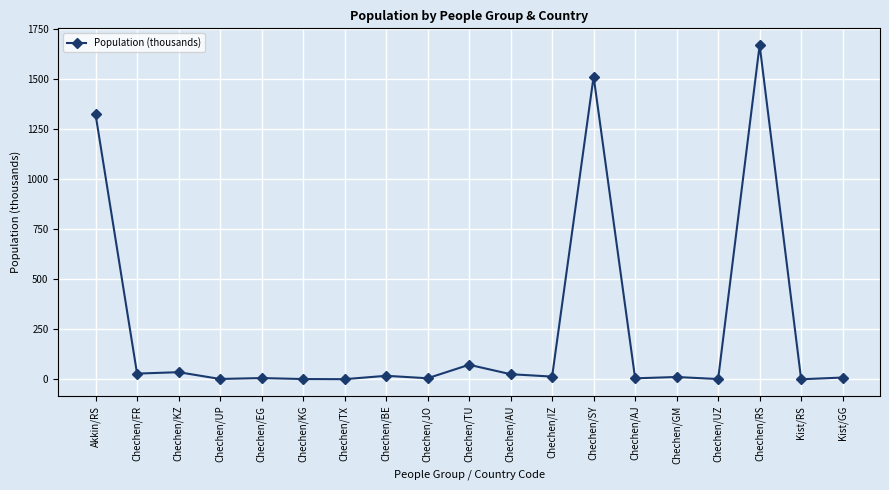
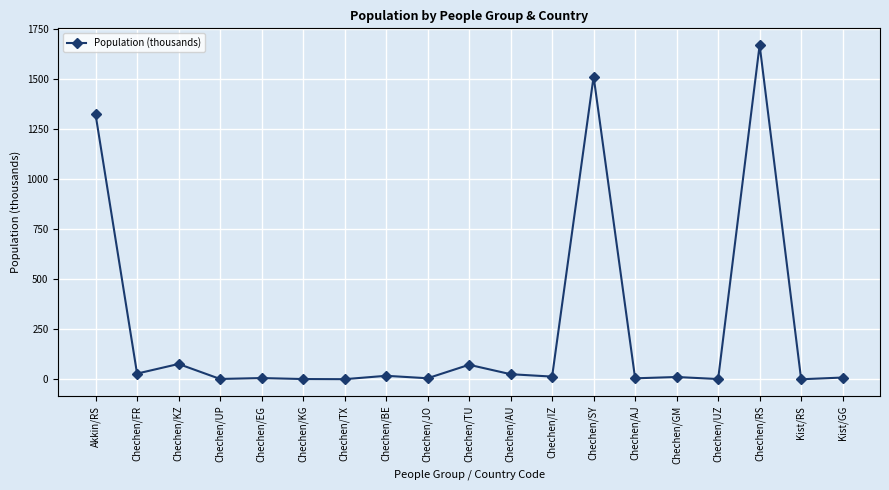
  {
    "Akkin/RS": 1320,
    "Chechen/FR": 30,
-   "Chechen/KZ": 40,
+   "Chechen/KZ": 80,
    "Chechen/UP": 0,
    "Chechen/EG": 10,
    "Chechen/KG": 0,
    "Chechen/TX": 0,
    "Chechen/BE": 20,
    "Chechen/JO": 10,
    "Chechen/TU": 70,
    "Chechen/AU": 30,
    "Chechen/IZ": 10,
    "Chechen/SY": 1510,
    "Chechen/AJ": 10,
    "Chechen/GM": 10,
    "Chechen/UZ": 0,
    "Chechen/RS": 1670,
    "Kist/RS": 0,
    "Kist/GG": 10
  }
